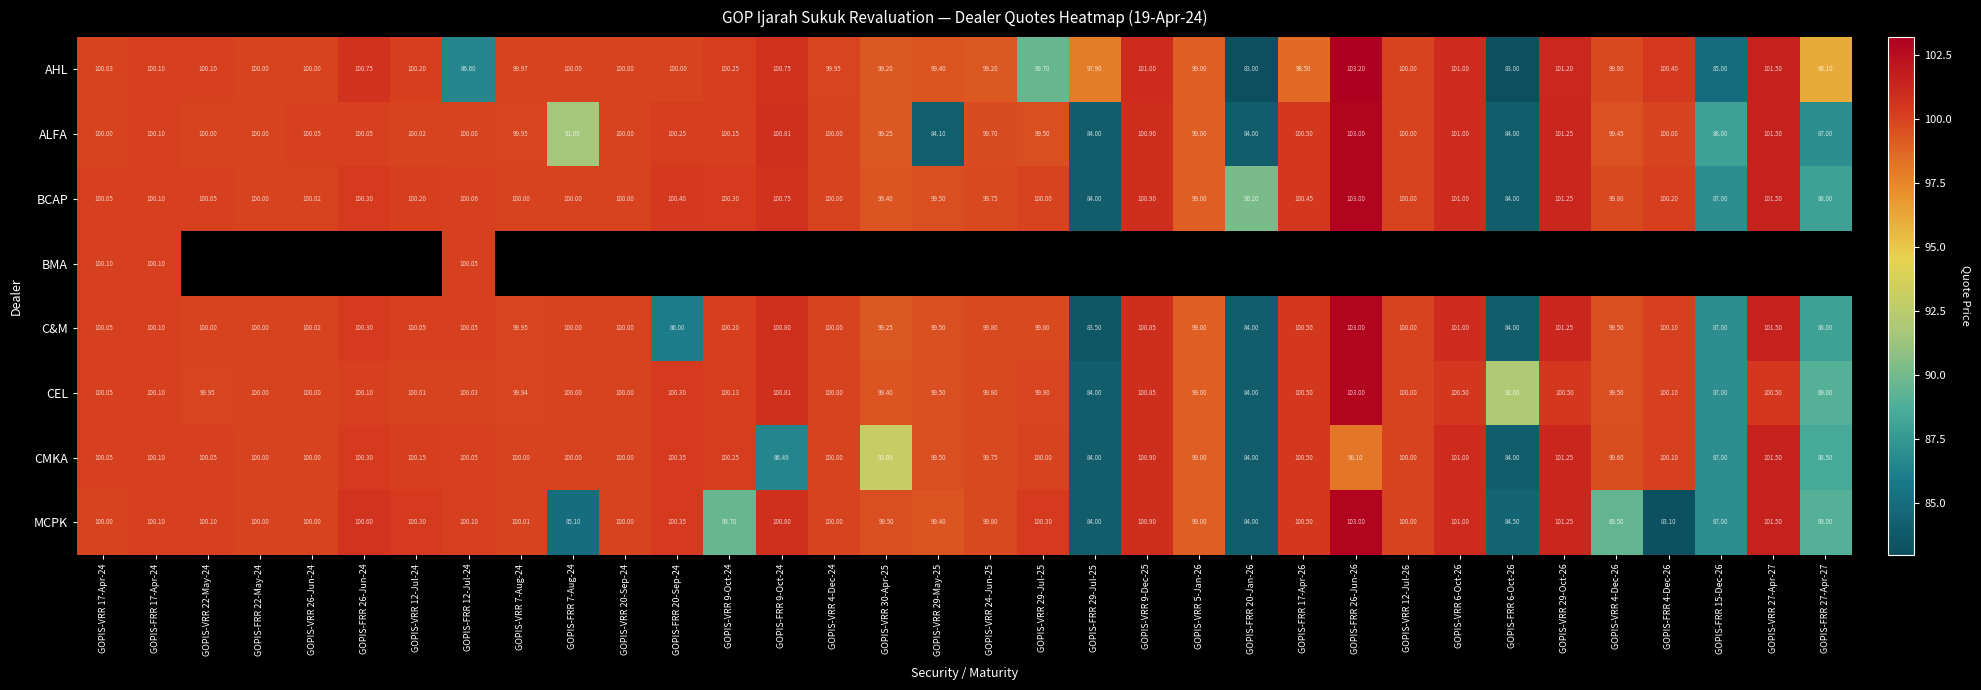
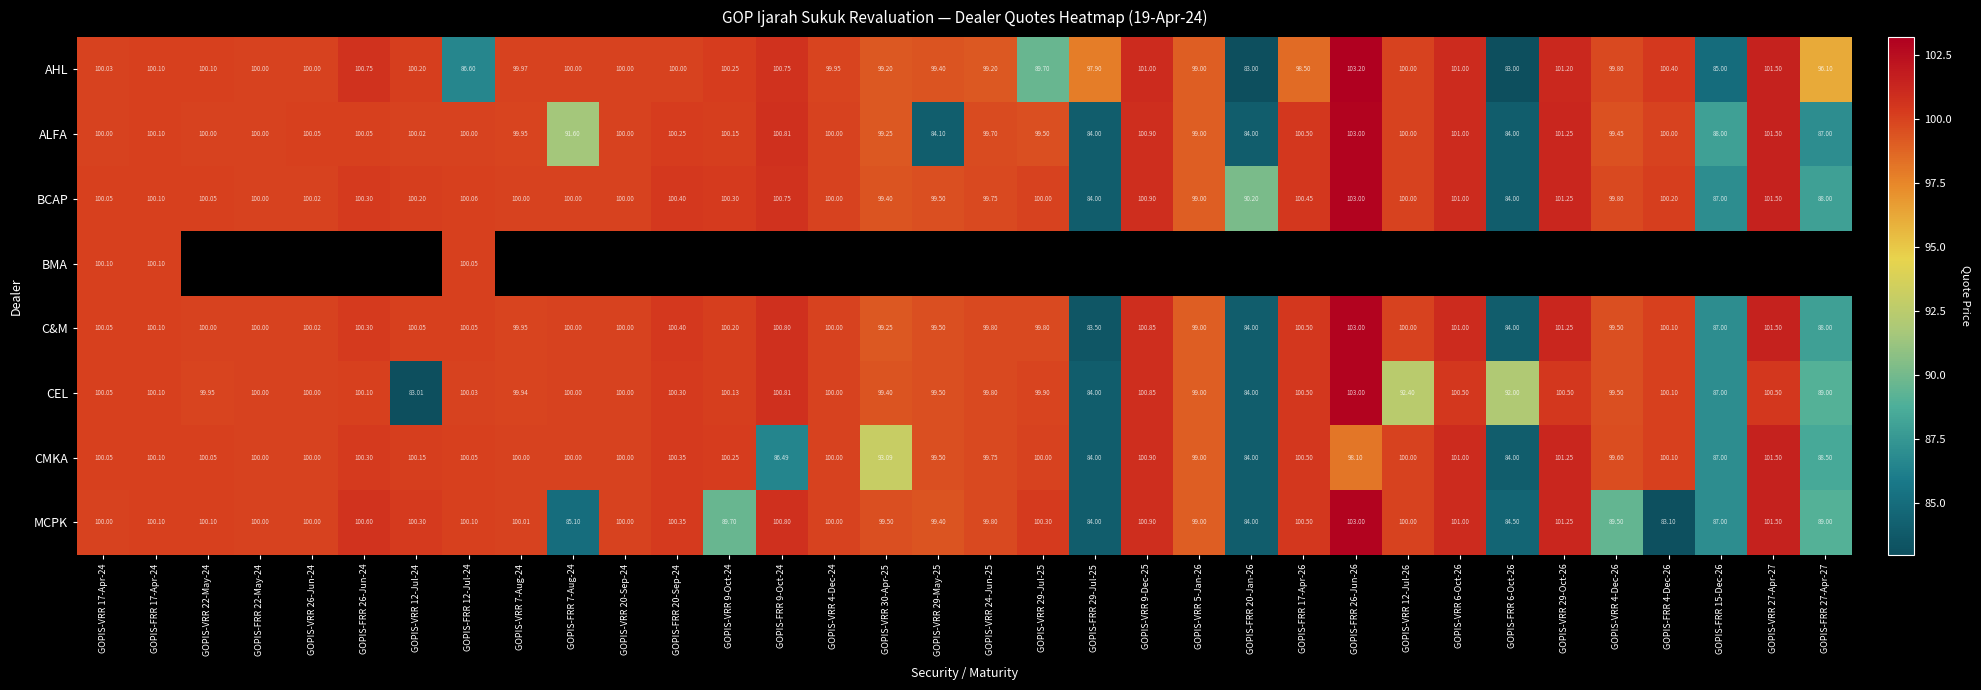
  {
    "C&M": {
      "GOPIS-VRR 17-Apr-24": 100.05,
      "GOPIS-FRR 17-Apr-24": 100.10,
      "GOPIS-VRR 22-May-24": 100.00,
      "GOPIS-FRR 22-May-24": 100.00,
      "GOPIS-VRR 26-Jun-24": 100.02,
      "GOPIS-FRR 26-Jun-24": 100.30,
      "GOPIS-VRR 12-Jul-24": 100.05,
      "GOPIS-FRR 12-Jul-24": 100.05,
      "GOPIS-VRR 7-Aug-24": 99.95,
      "GOPIS-FRR 7-Aug-24": 100.00,
      "GOPIS-VRR 20-Sep-24": 100.00,
-     "GOPIS-FRR 20-Sep-24": 86.00,
+     "GOPIS-FRR 20-Sep-24": 100.40,
      "GOPIS-VRR 9-Oct-24": 100.20,
      "GOPIS-FRR 9-Oct-24": 100.80,
      "GOPIS-VRR 4-Dec-24": 100.00,
      "GOPIS-VRR 30-Apr-25": 99.25,
      "GOPIS-VRR 29-May-25": 99.50,
      "GOPIS-VRR 24-Jun-25": 99.80,
      "GOPIS-VRR 29-Jul-25": 99.80,
      "GOPIS-FRR 29-Jul-25": 83.50,
      "GOPIS-VRR 9-Dec-25": 100.85,
      "GOPIS-VRR 5-Jan-26": 99.00,
      "GOPIS-FRR 20-Jan-26": 84.00,
      "GOPIS-FRR 17-Apr-26": 100.50,
      "GOPIS-FRR 26-Jun-26": 103.00,
      "GOPIS-VRR 12-Jul-26": 100.00,
      "GOPIS-VRR 6-Oct-26": 101.00,
      "GOPIS-FRR 6-Oct-26": 84.00,
      "GOPIS-VRR 29-Oct-26": 101.25,
      "GOPIS-VRR 4-Dec-26": 99.50,
      "GOPIS-FRR 4-Dec-26": 100.10,
      "GOPIS-FRR 15-Dec-26": 87.00,
      "GOPIS-VRR 27-Apr-27": 101.50,
      "GOPIS-FRR 27-Apr-27": 88.00
    },
    "CEL": {
      "GOPIS-VRR 17-Apr-24": 100.05,
      "GOPIS-FRR 17-Apr-24": 100.10,
      "GOPIS-VRR 22-May-24": 99.95,
      "GOPIS-FRR 22-May-24": 100.00,
      "GOPIS-VRR 26-Jun-24": 100.00,
      "GOPIS-FRR 26-Jun-24": 100.10,
-     "GOPIS-VRR 12-Jul-24": 100.01,
+     "GOPIS-VRR 12-Jul-24": 83.01,
      "GOPIS-FRR 12-Jul-24": 100.03,
      "GOPIS-VRR 7-Aug-24": 99.94,
      "GOPIS-FRR 7-Aug-24": 100.00,
      "GOPIS-VRR 20-Sep-24": 100.00,
      "GOPIS-FRR 20-Sep-24": 100.30,
      "GOPIS-VRR 9-Oct-24": 100.13,
      "GOPIS-FRR 9-Oct-24": 100.81,
      "GOPIS-VRR 4-Dec-24": 100.00,
      "GOPIS-VRR 30-Apr-25": 99.40,
      "GOPIS-VRR 29-May-25": 99.50,
      "GOPIS-VRR 24-Jun-25": 99.80,
      "GOPIS-VRR 29-Jul-25": 99.90,
      "GOPIS-FRR 29-Jul-25": 84.00,
      "GOPIS-VRR 9-Dec-25": 100.85,
      "GOPIS-VRR 5-Jan-26": 99.00,
      "GOPIS-FRR 20-Jan-26": 84.00,
      "GOPIS-FRR 17-Apr-26": 100.50,
      "GOPIS-FRR 26-Jun-26": 103.00,
-     "GOPIS-VRR 12-Jul-26": 100.00,
+     "GOPIS-VRR 12-Jul-26": 92.40,
      "GOPIS-VRR 6-Oct-26": 100.50,
      "GOPIS-FRR 6-Oct-26": 92.00,
      "GOPIS-VRR 29-Oct-26": 100.50,
      "GOPIS-VRR 4-Dec-26": 99.50,
      "GOPIS-FRR 4-Dec-26": 100.10,
      "GOPIS-FRR 15-Dec-26": 87.00,
      "GOPIS-VRR 27-Apr-27": 100.50,
      "GOPIS-FRR 27-Apr-27": 89.00
    }
  }
